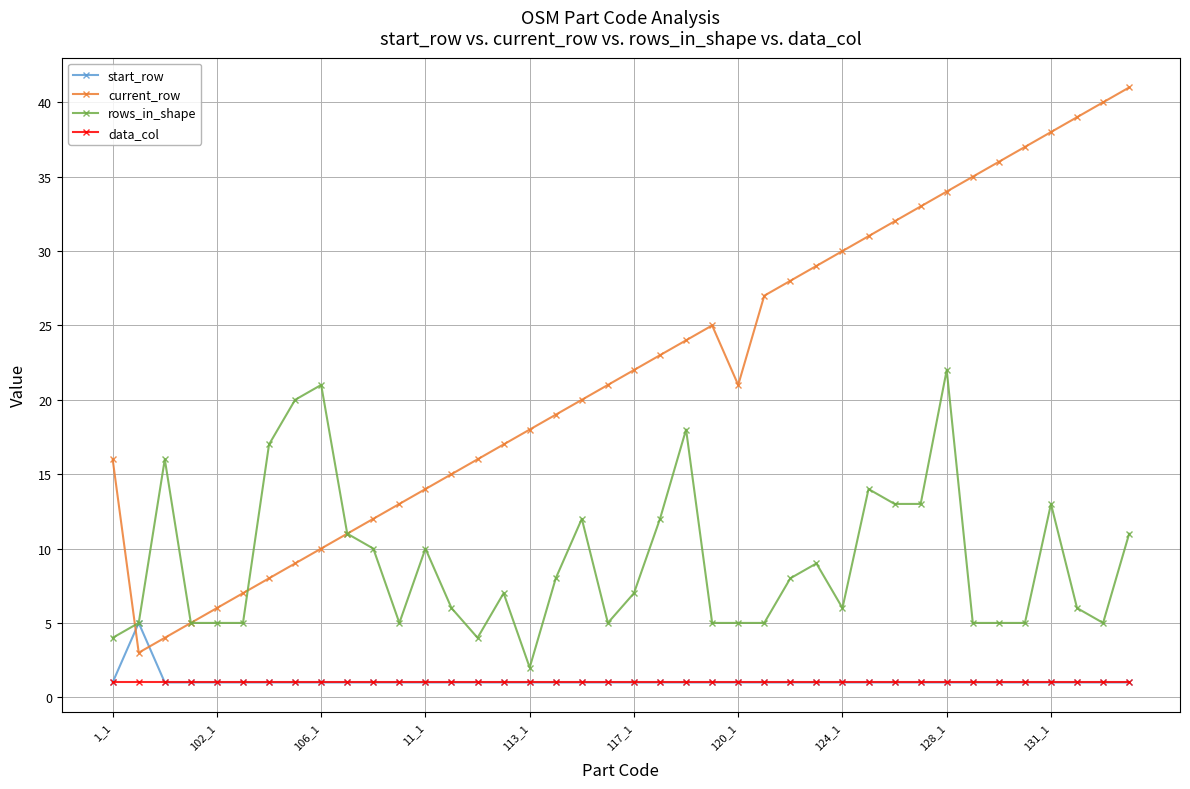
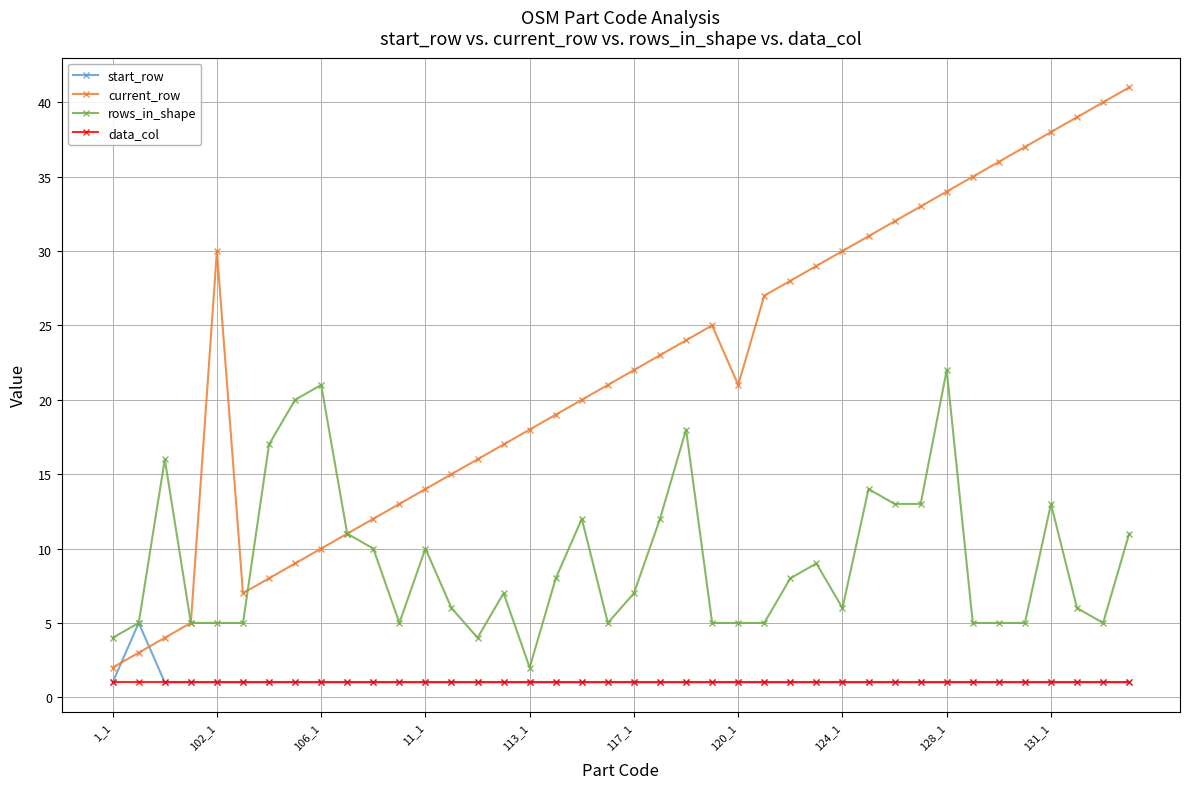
  {
    "current_row": {
-     "1_1": 16,
-     "102_1": 6,
+     "1_1": 2,
+     "102_1": 30,
      "106_1": 10,
      "11_1": 14,
      "113_1": 18,
      "117_1": 22,
      "120_1": 21,
      "124_1": 30,
      "128_1": 34,
      "131_1": 38
    },
    "rows_in_shape": {
      "1_1": 4,
      "102_1": 5,
      "106_1": 21,
      "11_1": 10,
      "113_1": 2,
      "117_1": 7,
      "120_1": 5,
      "124_1": 6,
      "128_1": 22,
      "131_1": 13
    }
  }
